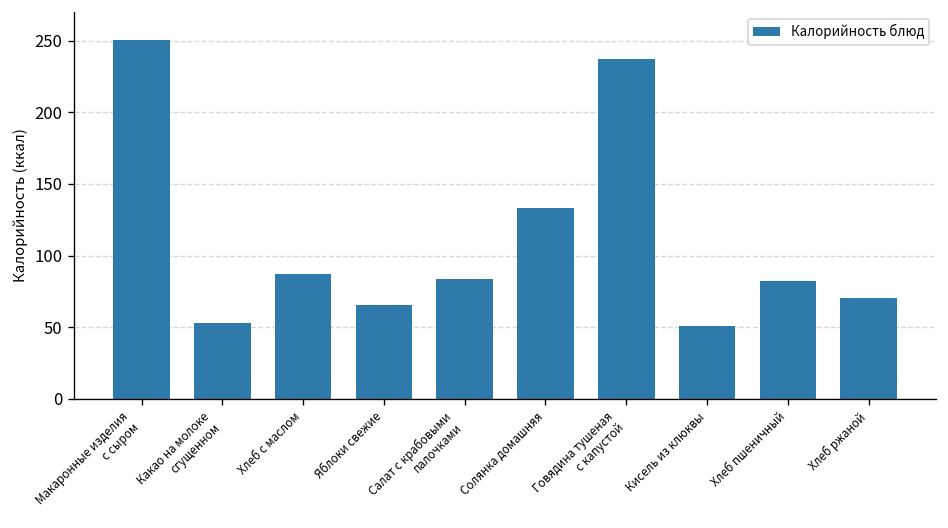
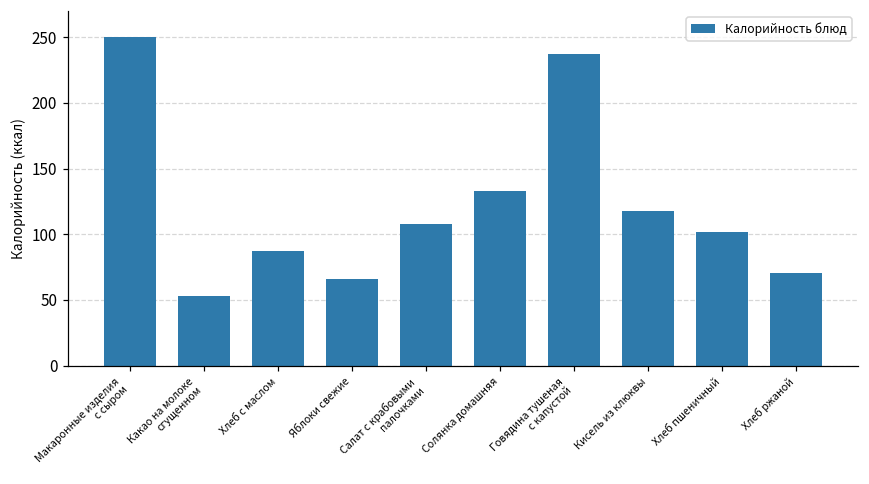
  {
    "Макаронные изделия с сыром": 251,
    "Какао на молоке сгущенном": 53,
    "Хлеб с маслом": 87,
    "Яблоки свежие": 66,
-   "Салат с крабовыми палочками": 84,
+   "Салат с крабовыми палочками": 108,
    "Солянка домашняя": 133,
    "Говядина тушеная с капустой": 237,
-   "Кисель из клюквы": 51,
-   "Хлеб пшеничный": 82,
+   "Кисель из клюквы": 118,
+   "Хлеб пшеничный": 102,
    "Хлеб ржаной": 71
  }
